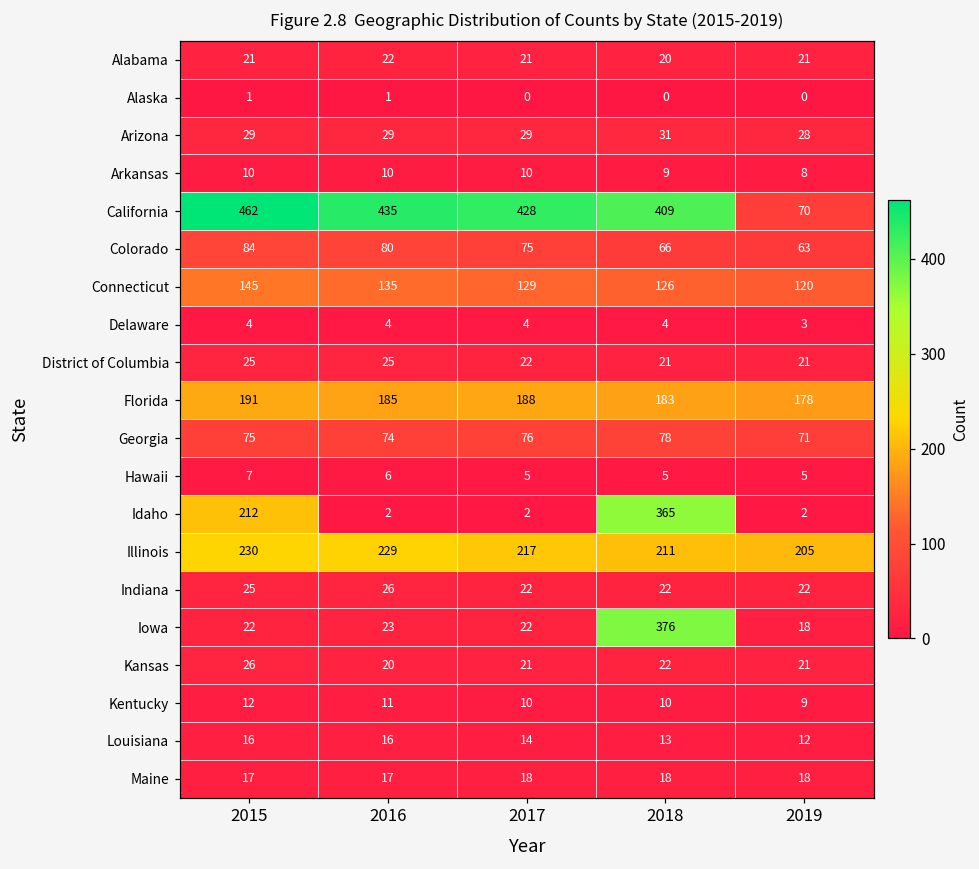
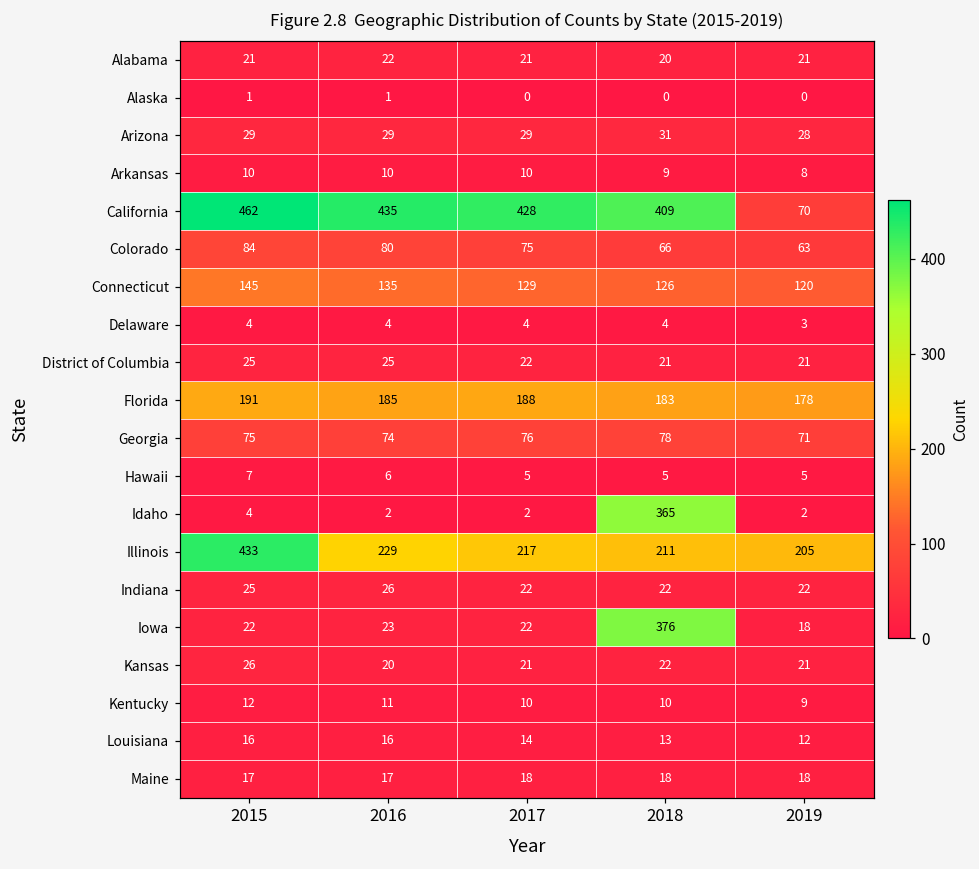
  {
    "Alabama": {
      "2015": 21,
      "2016": 22,
      "2017": 21,
      "2018": 20,
      "2019": 21
    },
    "Alaska": {
      "2015": 1,
      "2016": 1,
      "2017": 0,
      "2018": 0,
      "2019": 0
    },
    "Arizona": {
      "2015": 29,
      "2016": 29,
      "2017": 29,
      "2018": 31,
      "2019": 28
    },
    "Arkansas": {
      "2015": 10,
      "2016": 10,
      "2017": 10,
      "2018": 9,
      "2019": 8
    },
    "California": {
      "2015": 462,
      "2016": 435,
      "2017": 428,
      "2018": 409,
      "2019": 70
    },
    "Colorado": {
      "2015": 84,
      "2016": 80,
      "2017": 75,
      "2018": 66,
      "2019": 63
    },
    "Connecticut": {
      "2015": 145,
      "2016": 135,
      "2017": 129,
      "2018": 126,
      "2019": 120
    },
    "Delaware": {
      "2015": 4,
      "2016": 4,
      "2017": 4,
      "2018": 4,
      "2019": 3
    },
    "District of Columbia": {
      "2015": 25,
      "2016": 25,
      "2017": 22,
      "2018": 21,
      "2019": 21
    },
    "Florida": {
      "2015": 191,
      "2016": 185,
      "2017": 188,
      "2018": 183,
      "2019": 178
    },
    "Georgia": {
      "2015": 75,
      "2016": 74,
      "2017": 76,
      "2018": 78,
      "2019": 71
    },
    "Hawaii": {
      "2015": 7,
      "2016": 6,
      "2017": 5,
      "2018": 5,
      "2019": 5
    },
    "Idaho": {
-     "2015": 212,
+     "2015": 4,
      "2016": 2,
      "2017": 2,
      "2018": 365,
      "2019": 2
    },
    "Illinois": {
-     "2015": 230,
+     "2015": 433,
      "2016": 229,
      "2017": 217,
      "2018": 211,
      "2019": 205
    },
    "Indiana": {
      "2015": 25,
      "2016": 26,
      "2017": 22,
      "2018": 22,
      "2019": 22
    },
    "Iowa": {
      "2015": 22,
      "2016": 23,
      "2017": 22,
      "2018": 376,
      "2019": 18
    },
    "Kansas": {
      "2015": 26,
      "2016": 20,
      "2017": 21,
      "2018": 22,
      "2019": 21
    },
    "Kentucky": {
      "2015": 12,
      "2016": 11,
      "2017": 10,
      "2018": 10,
      "2019": 9
    },
    "Louisiana": {
      "2015": 16,
      "2016": 16,
      "2017": 14,
      "2018": 13,
      "2019": 12
    },
    "Maine": {
      "2015": 17,
      "2016": 17,
      "2017": 18,
      "2018": 18,
      "2019": 18
    }
  }
